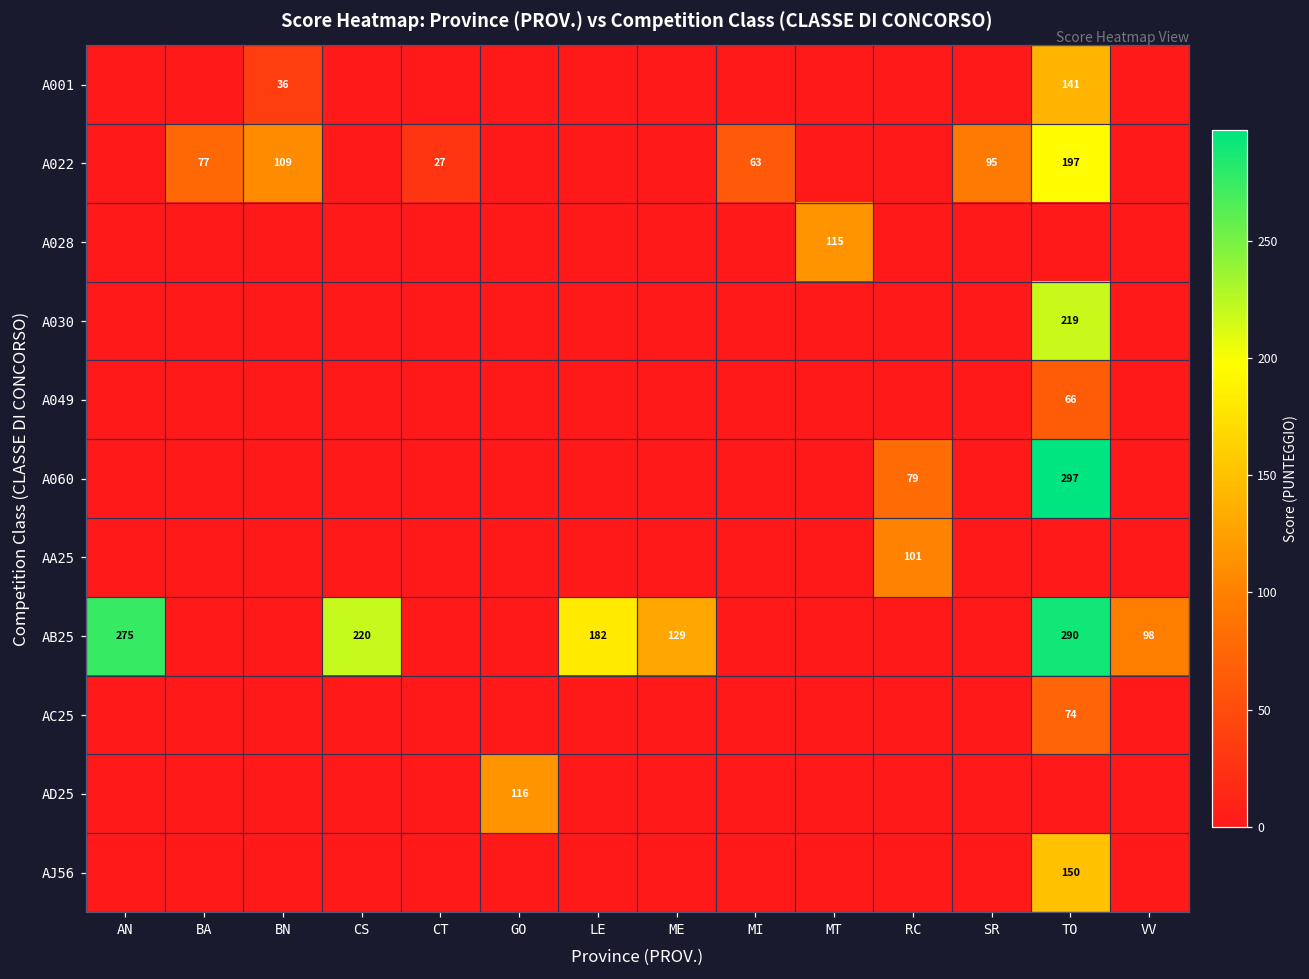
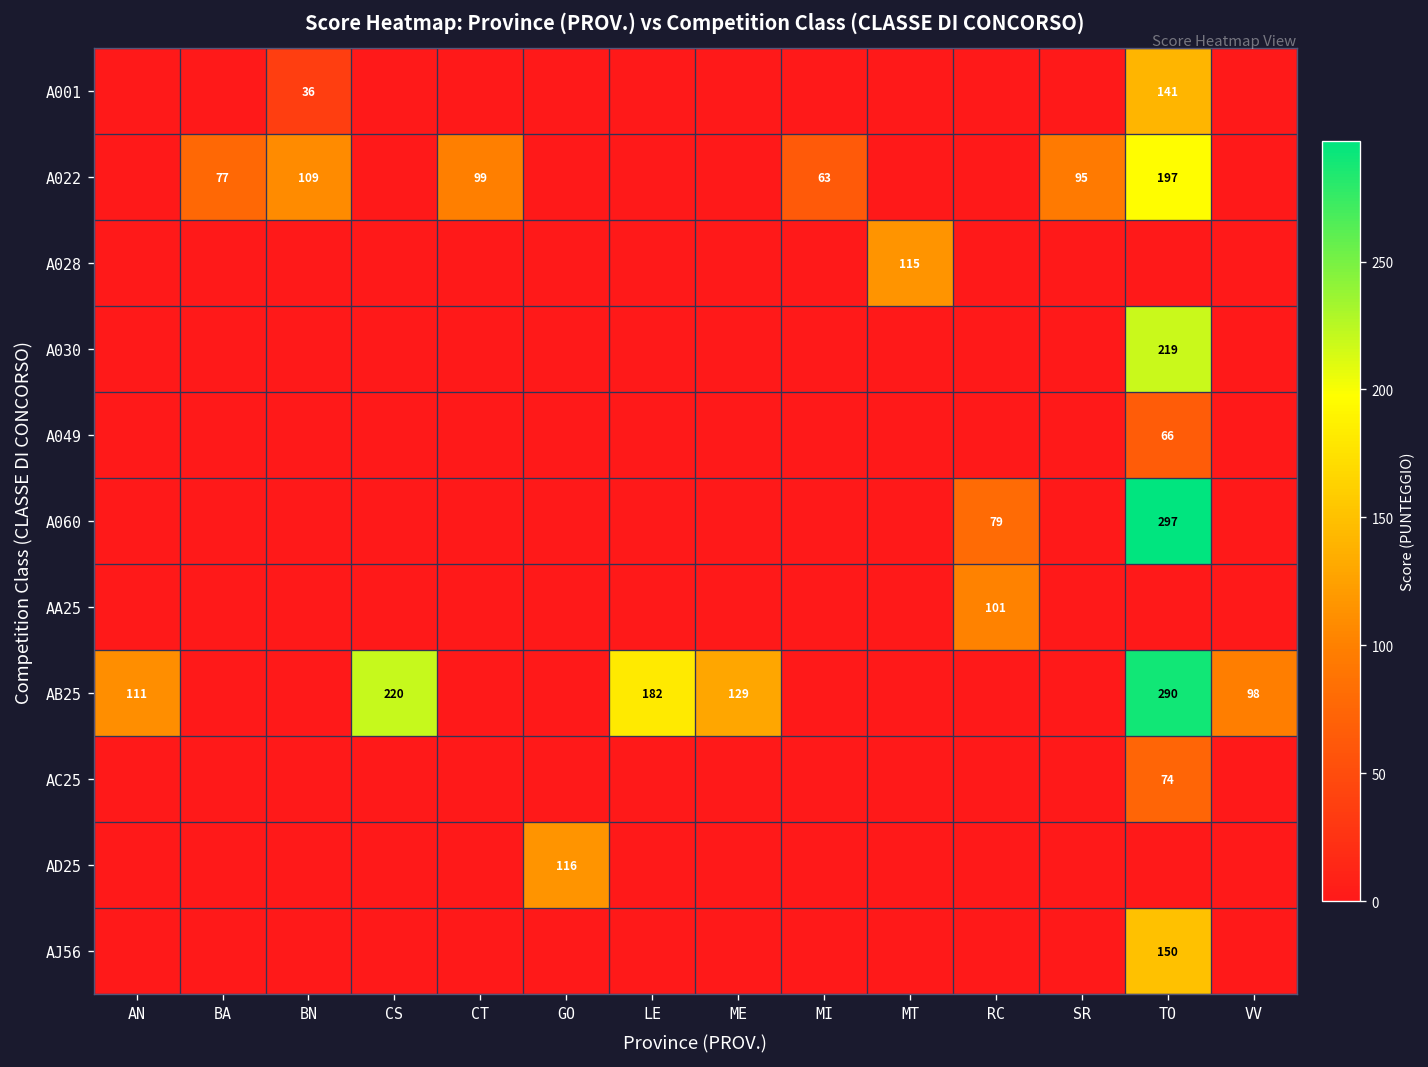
  {
    "A001": {
      "BN": 36,
      "TO": 141
    },
    "A022": {
      "BA": 77,
      "BN": 109,
-     "CT": 27,
+     "CT": 99,
      "MI": 63,
      "SR": 95,
      "TO": 197
    },
    "A028": {
      "MT": 115
    },
    "A030": {
      "TO": 219
    },
    "A049": {
      "TO": 66
    },
    "A060": {
      "RC": 79,
      "TO": 297
    },
    "AA25": {
      "RC": 101
    },
    "AB25": {
-     "AN": 275,
+     "AN": 111,
      "CS": 220,
      "LE": 182,
      "ME": 129,
      "TO": 290,
      "VV": 98
    },
    "AC25": {
      "TO": 74
    },
    "AD25": {
      "GO": 116
    },
    "AJ56": {
      "TO": 150
    }
  }
